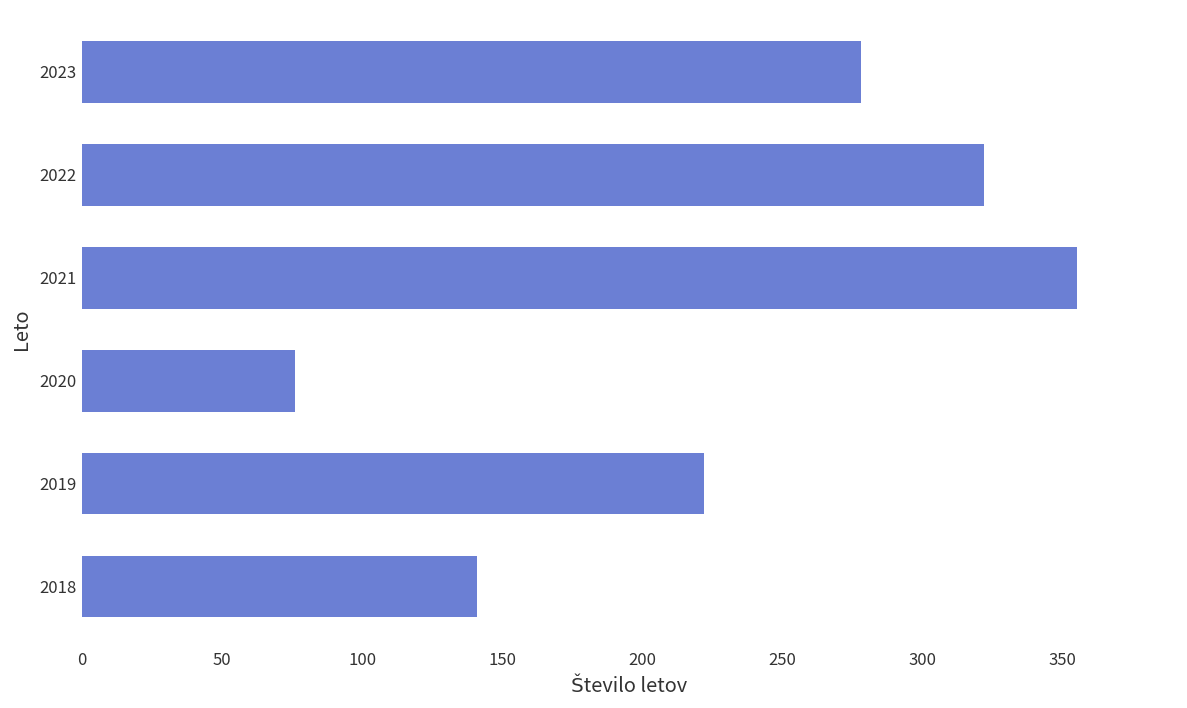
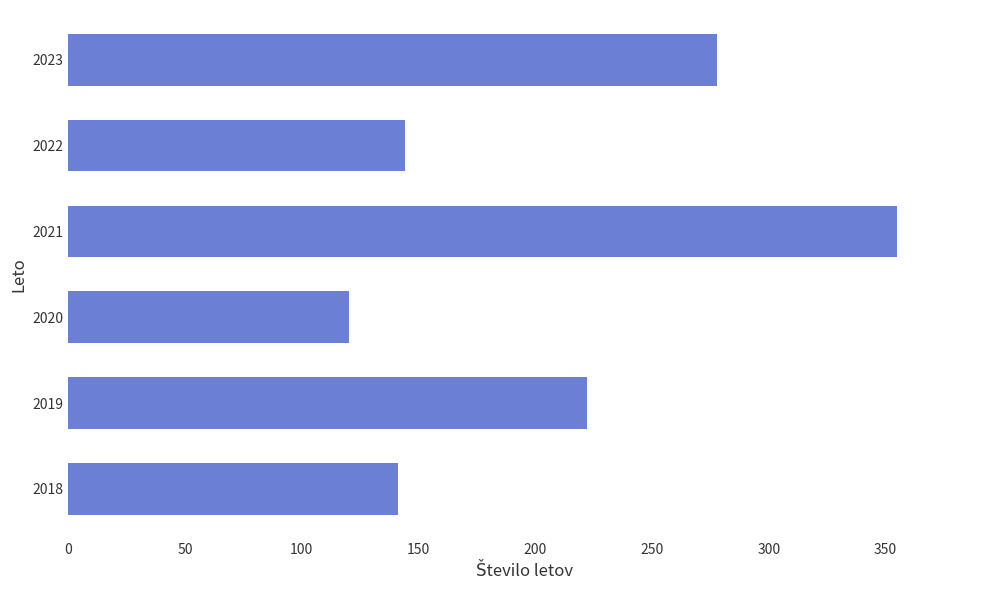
  {
    "2023": 278,
-   "2022": 322,
+   "2022": 144,
    "2021": 355,
-   "2020": 76,
+   "2020": 120,
    "2019": 222,
    "2018": 141
  }
